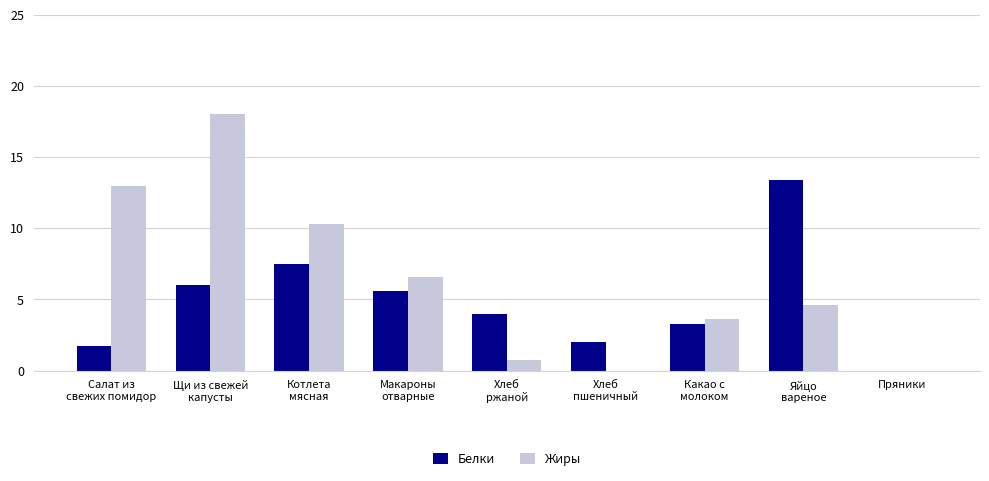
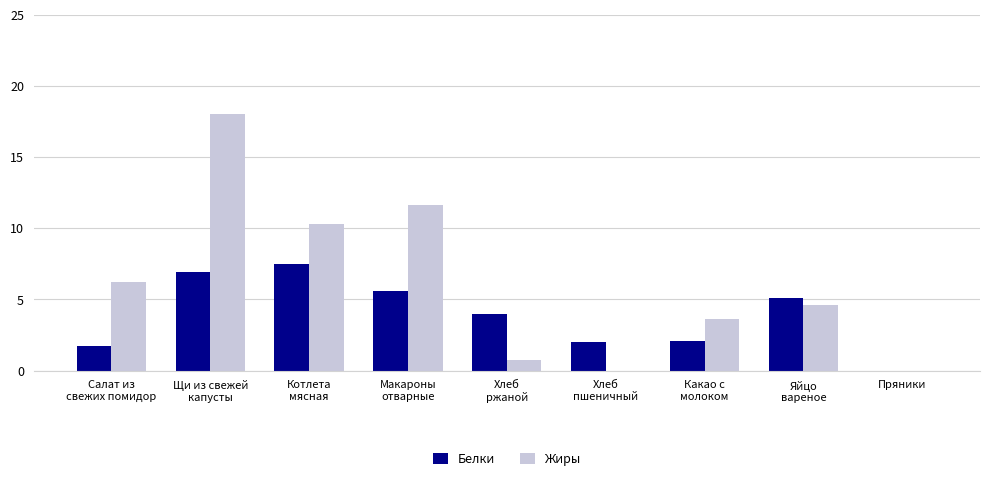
  {
    "Белки": {
      "Салат из свежих помидор": 1.7,
-     "Щи из свежей капусты": 6.0,
+     "Щи из свежей капусты": 6.9,
      "Котлета мясная": 7.5,
      "Макароны отварные": 5.6,
      "Хлеб ржаной": 4.0,
      "Хлеб пшеничный": 2.0,
-     "Какао с молоком": 3.3,
-     "Яйцо вареное": 13.4,
+     "Какао с молоком": 2.1,
+     "Яйцо вареное": 5.1,
      "Пряники": 0.0
    },
    "Жиры": {
-     "Салат из свежих помидор": 13.0,
+     "Салат из свежих помидор": 6.2,
      "Щи из свежей капусты": 18.0,
      "Котлета мясная": 10.3,
-     "Макароны отварные": 6.6,
+     "Макароны отварные": 11.6,
      "Хлеб ржаной": 0.8,
      "Хлеб пшеничный": 0.0,
      "Какао с молоком": 3.6,
      "Яйцо вареное": 4.6,
      "Пряники": 0.0
    }
  }
